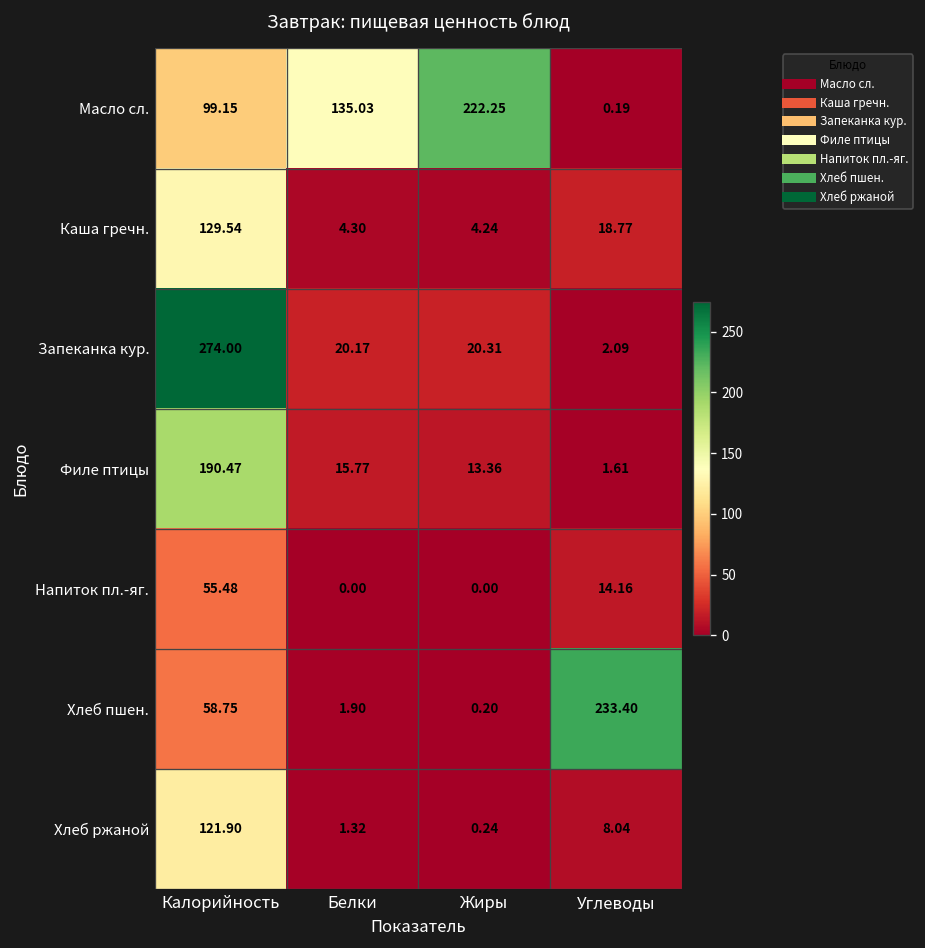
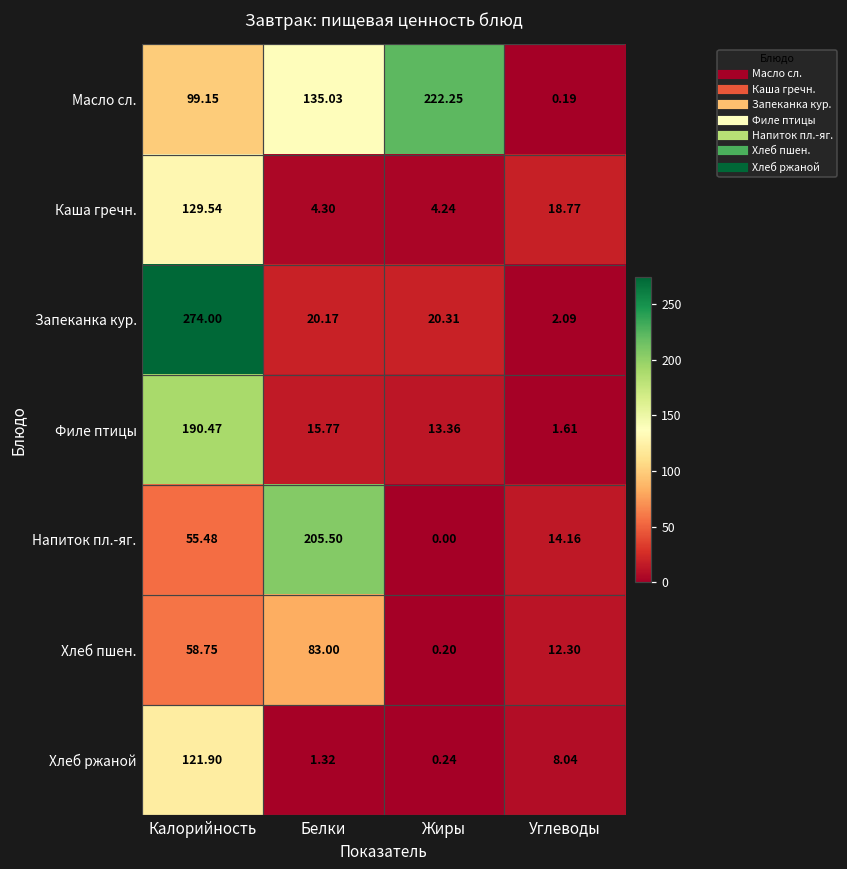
  {
    "Масло сл.": {
      "Калорийность": 99.15,
      "Белки": 135.03,
      "Жиры": 222.25,
      "Углеводы": 0.19
    },
    "Каша гречн.": {
      "Калорийность": 129.54,
      "Белки": 4.30,
      "Жиры": 4.24,
      "Углеводы": 18.77
    },
    "Запеканка кур.": {
      "Калорийность": 274.00,
      "Белки": 20.17,
      "Жиры": 20.31,
      "Углеводы": 2.09
    },
    "Филе птицы": {
      "Калорийность": 190.47,
      "Белки": 15.77,
      "Жиры": 13.36,
      "Углеводы": 1.61
    },
    "Напиток пл.-яг.": {
      "Калорийность": 55.48,
-     "Белки": 0.00,
+     "Белки": 205.50,
      "Жиры": 0.00,
      "Углеводы": 14.16
    },
    "Хлеб пшен.": {
      "Калорийность": 58.75,
-     "Белки": 1.90,
+     "Белки": 83.00,
      "Жиры": 0.20,
-     "Углеводы": 233.40
+     "Углеводы": 12.30
    },
    "Хлеб ржаной": {
      "Калорийность": 121.90,
      "Белки": 1.32,
      "Жиры": 0.24,
      "Углеводы": 8.04
    }
  }
